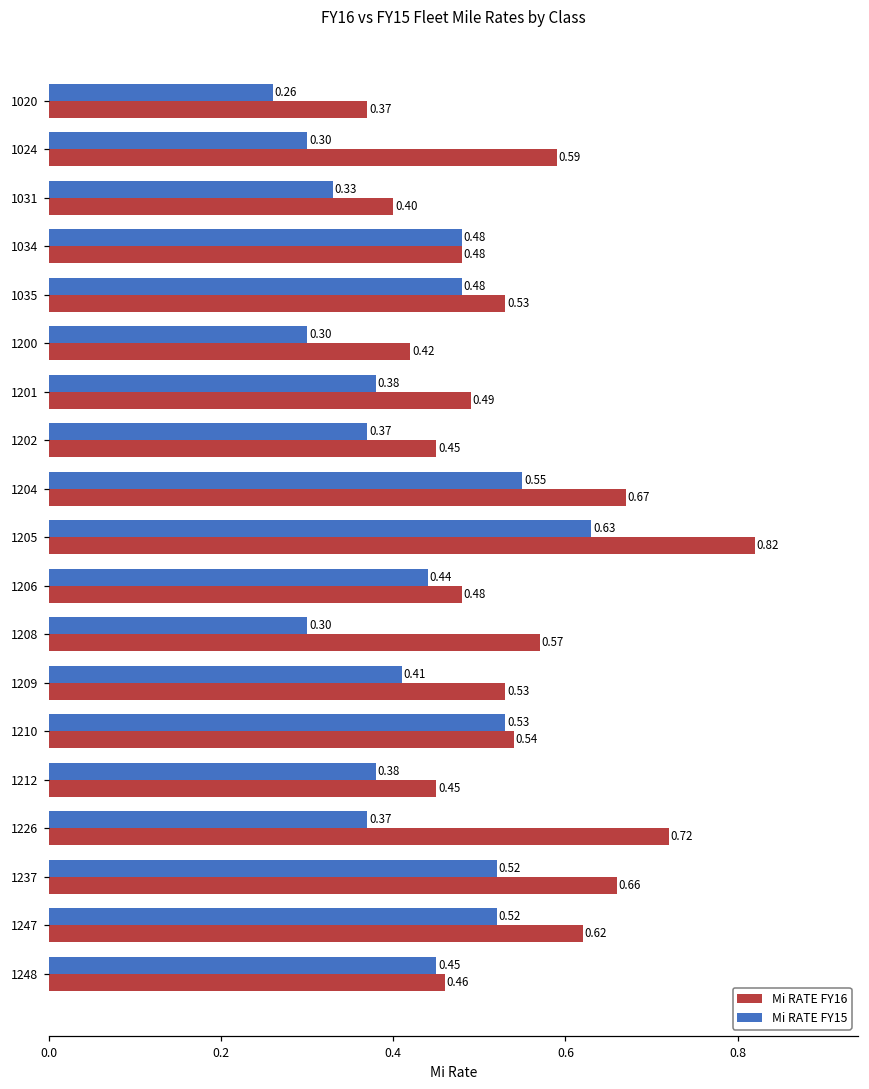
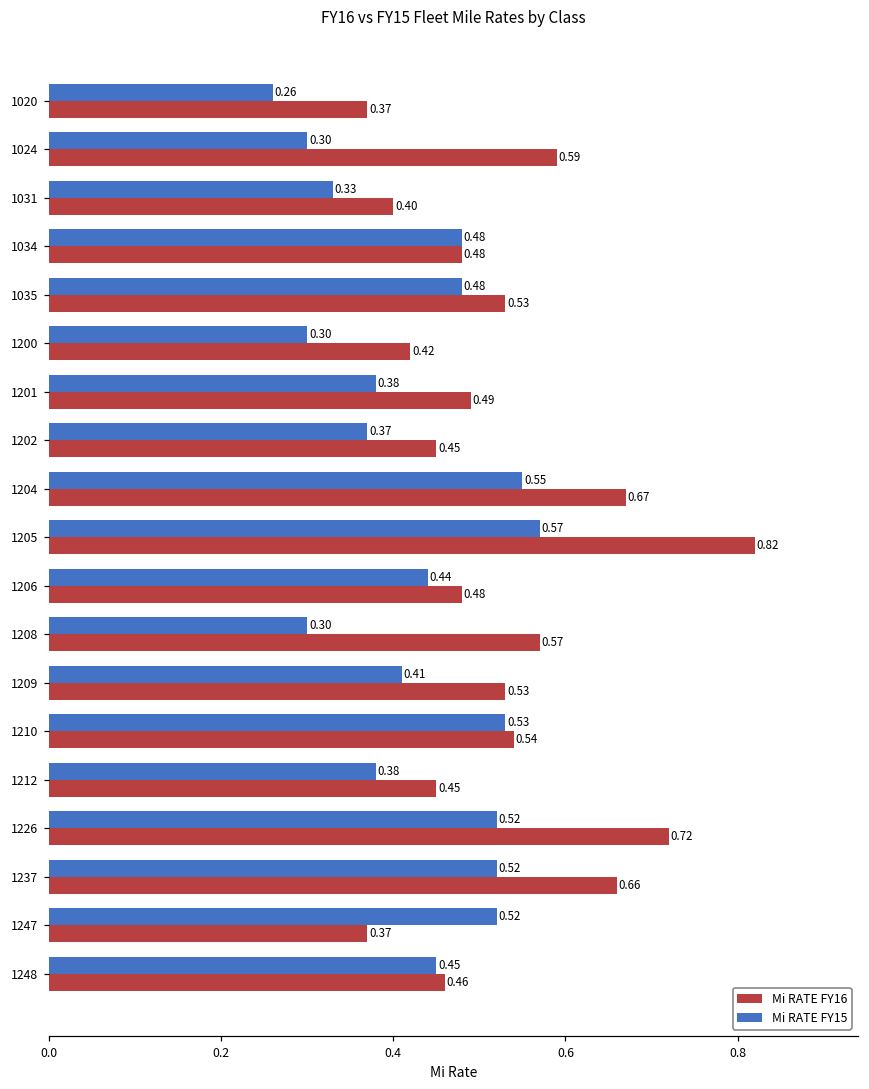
  {
    "Mi RATE FY16": {
      "1020": 0.37,
      "1024": 0.59,
      "1031": 0.40,
      "1034": 0.48,
      "1035": 0.53,
      "1200": 0.42,
      "1201": 0.49,
      "1202": 0.45,
      "1204": 0.67,
      "1205": 0.82,
      "1206": 0.48,
      "1208": 0.57,
      "1209": 0.53,
      "1210": 0.54,
      "1212": 0.45,
      "1226": 0.72,
      "1237": 0.66,
-     "1247": 0.62,
+     "1247": 0.37,
      "1248": 0.46
    },
    "Mi RATE FY15": {
      "1020": 0.26,
      "1024": 0.30,
      "1031": 0.33,
      "1034": 0.48,
      "1035": 0.48,
      "1200": 0.30,
      "1201": 0.38,
      "1202": 0.37,
      "1204": 0.55,
-     "1205": 0.63,
+     "1205": 0.57,
      "1206": 0.44,
      "1208": 0.30,
      "1209": 0.41,
      "1210": 0.53,
      "1212": 0.38,
-     "1226": 0.37,
+     "1226": 0.52,
      "1237": 0.52,
      "1247": 0.52,
      "1248": 0.45
    }
  }
